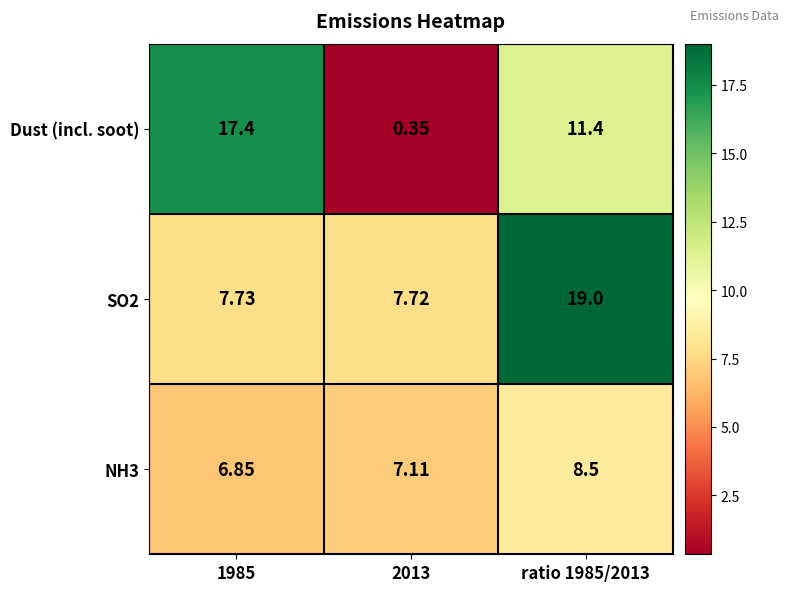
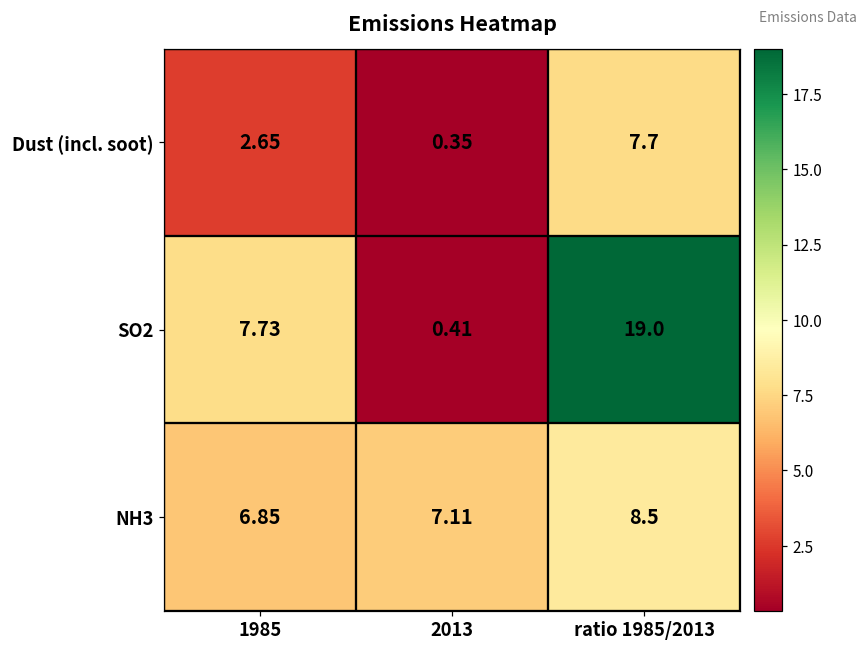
  {
    "Dust (incl. soot)": {
-     "1985": 17.4,
+     "1985": 2.65,
      "2013": 0.35,
-     "ratio 1985/2013": 11.4
+     "ratio 1985/2013": 7.7
    },
    "SO2": {
      "1985": 7.73,
-     "2013": 7.72,
+     "2013": 0.41,
      "ratio 1985/2013": 19.0
    },
    "NH3": {
      "1985": 6.85,
      "2013": 7.11,
      "ratio 1985/2013": 8.5
    }
  }
